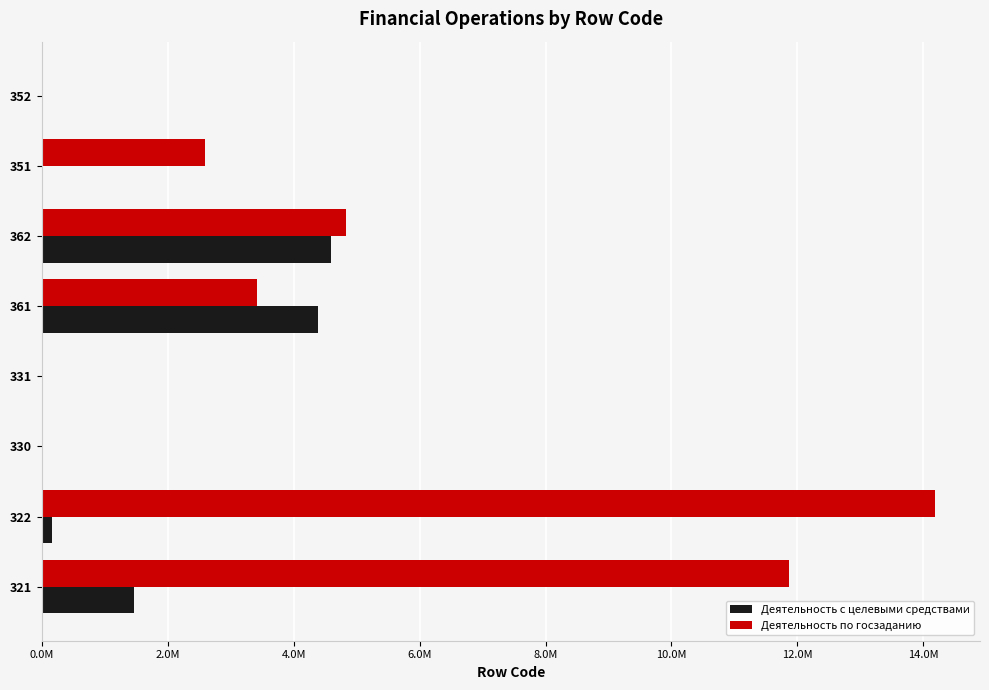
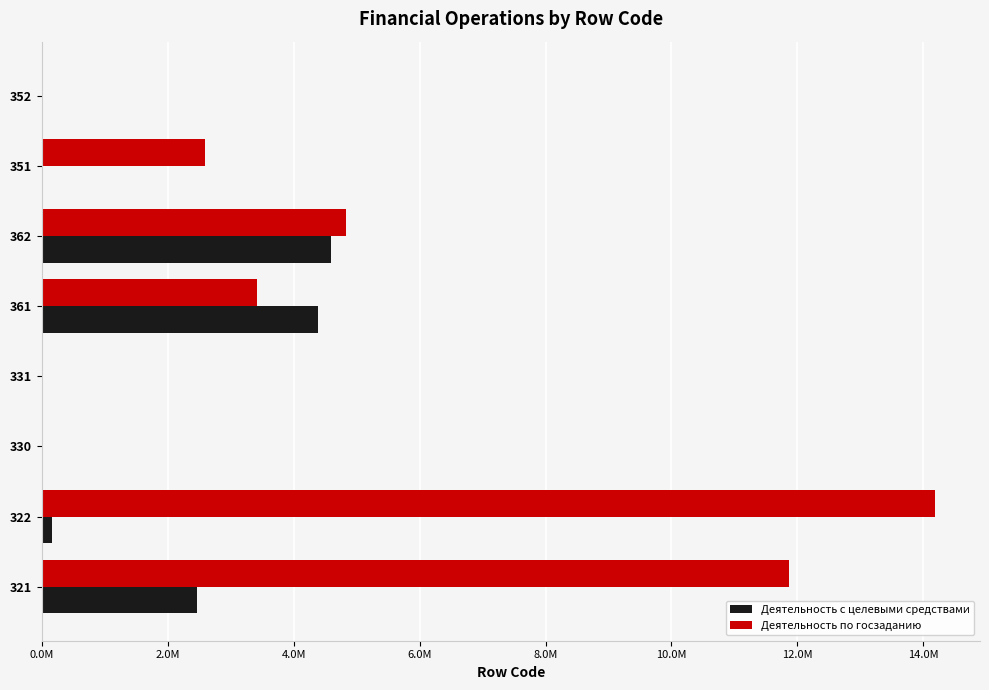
  {
    "Деятельность с целевыми средствами": {
      "352": 0,
      "351": 0,
      "362": 4600000,
      "361": 4400000,
      "331": 0,
      "330": 0,
      "322": 200000,
-     "321": 1500000
+     "321": 2500000
    },
    "Деятельность по госзаданию": {
      "352": 0,
      "351": 2600000,
      "362": 4800000,
      "361": 3400000,
      "331": 0,
      "330": 0,
      "322": 14200000,
      "321": 11900000
    }
  }
